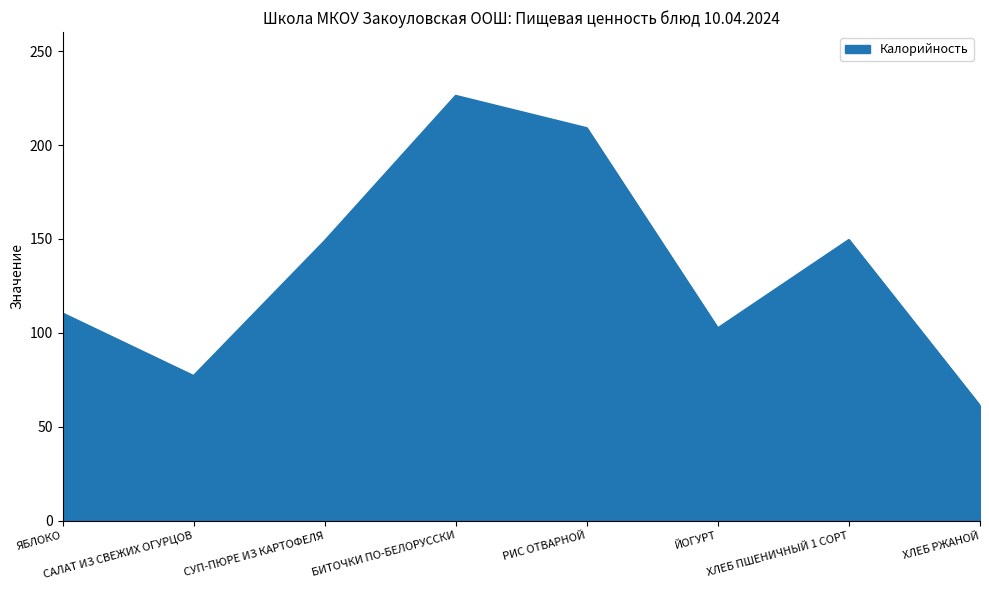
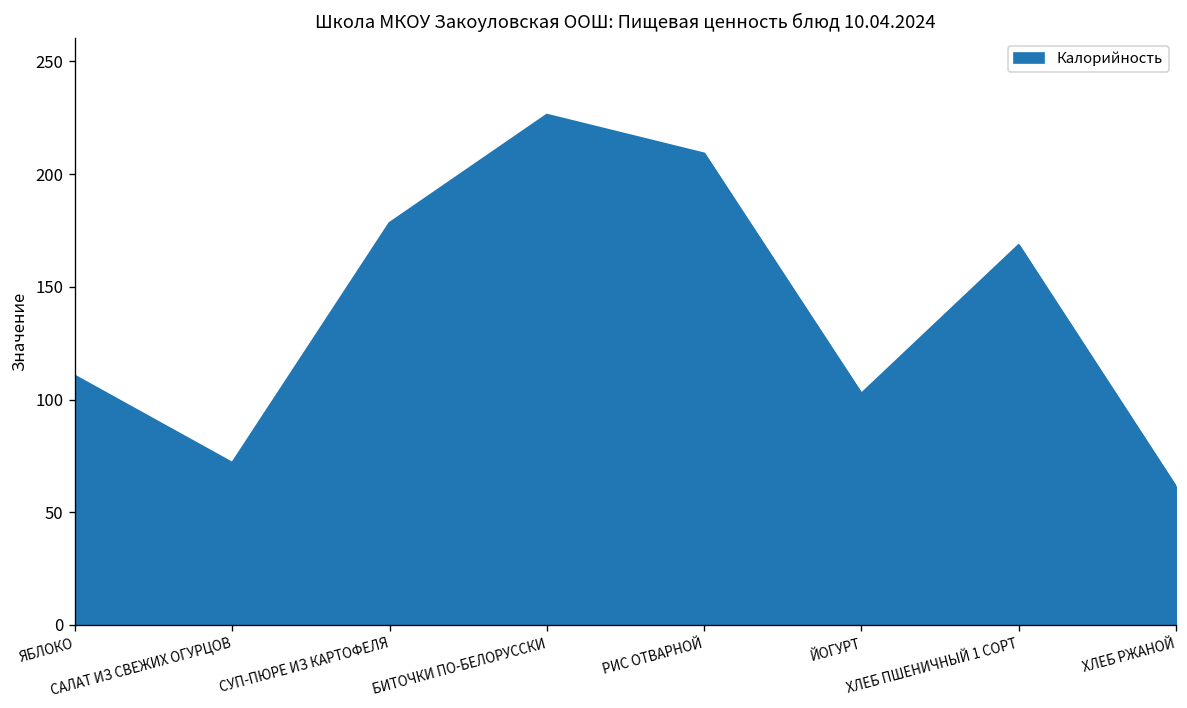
  {
    "ЯБЛОКО": 110,
-   "САЛАТ ИЗ СВЕЖИХ ОГУРЦОВ": 77,
-   "СУП-ПЮРЕ ИЗ КАРТОФЕЛЯ": 149,
+   "САЛАТ ИЗ СВЕЖИХ ОГУРЦОВ": 72,
+   "СУП-ПЮРЕ ИЗ КАРТОФЕЛЯ": 178,
    "БИТОЧКИ ПО-БЕЛОРУССКИ": 226,
    "РИС ОТВАРНОЙ": 209,
    "ЙОГУРТ": 103,
-   "ХЛЕБ ПШЕНИЧНЫЙ 1 СОРТ": 150,
+   "ХЛЕБ ПШЕНИЧНЫЙ 1 СОРТ": 168,
    "ХЛЕБ РЖАНОЙ": 61
  }
